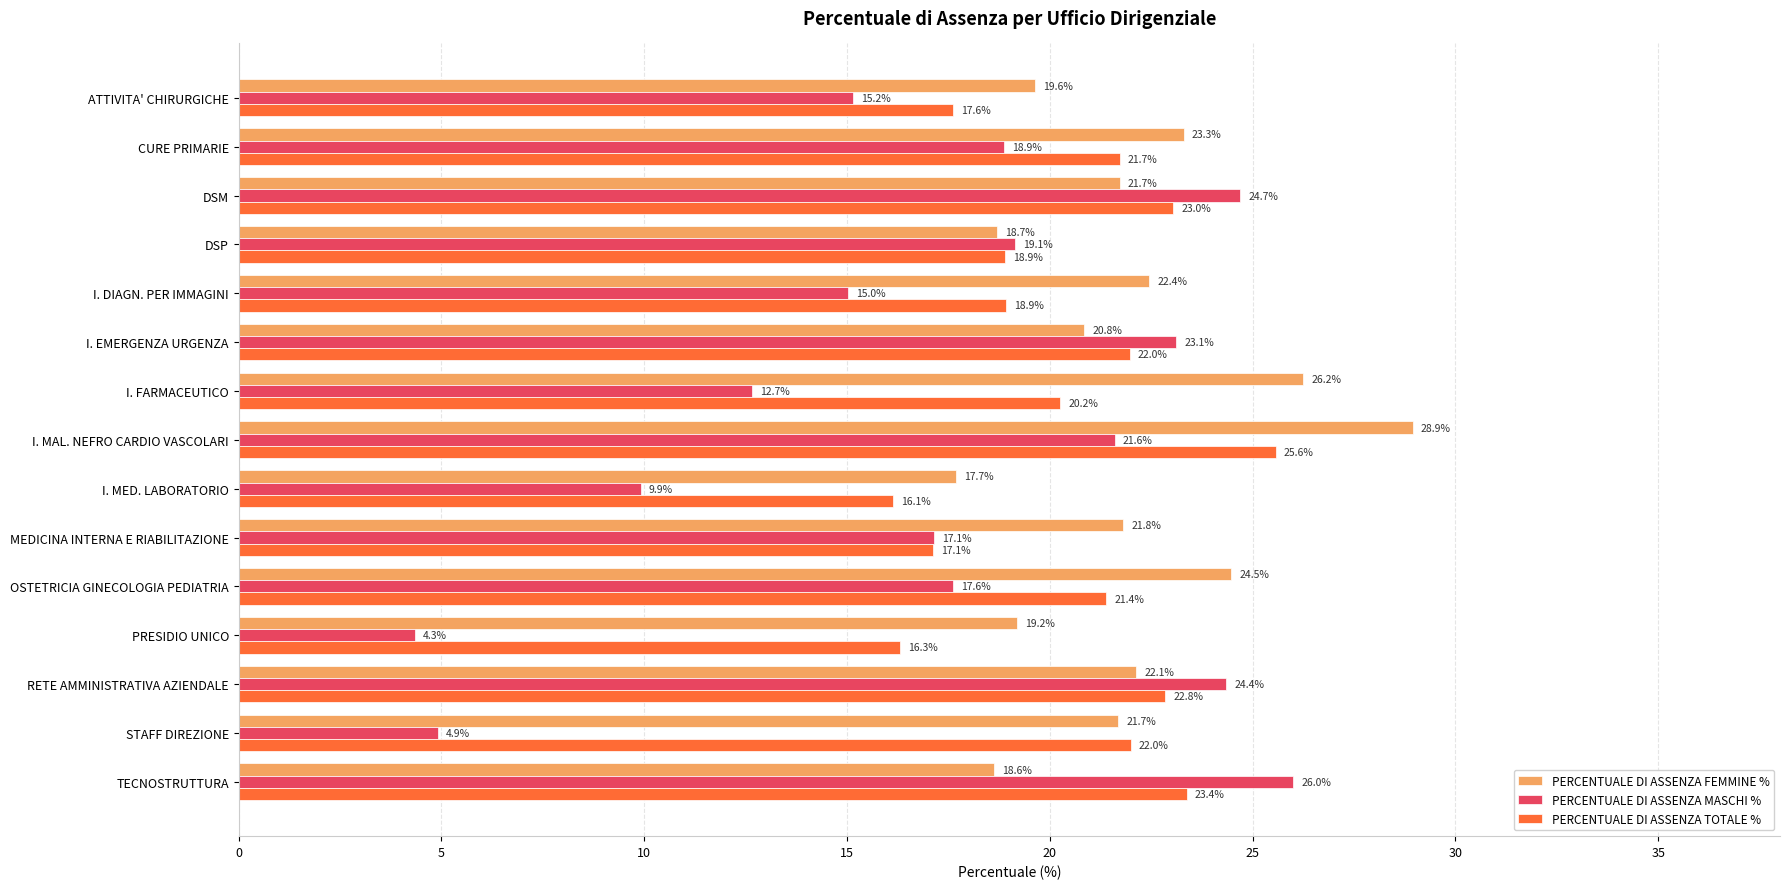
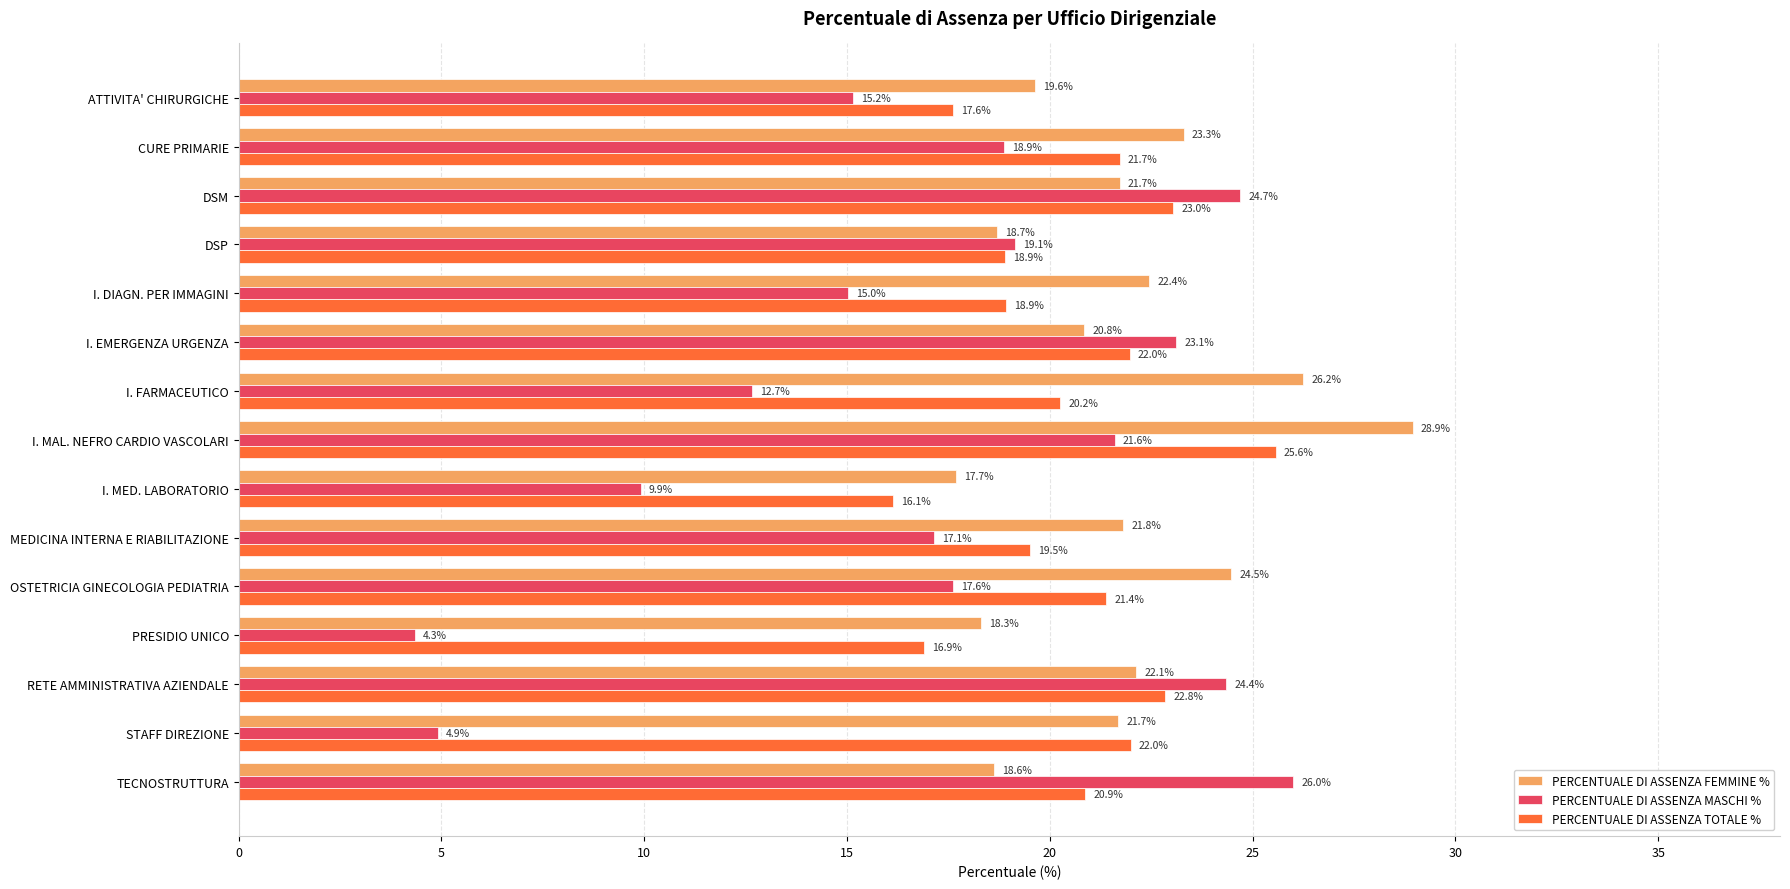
  {
    "PERCENTUALE DI ASSENZA FEMMINE %": {
      "ATTIVITA' CHIRURGICHE": "19.6%",
      "CURE PRIMARIE": "23.3%",
      "DSM": "21.7%",
      "DSP": "18.7%",
      "I. DIAGN. PER IMMAGINI": "22.4%",
      "I. EMERGENZA URGENZA": "20.8%",
      "I. FARMACEUTICO": "26.2%",
      "I. MAL. NEFRO CARDIO VASCOLARI": "28.9%",
      "I. MED. LABORATORIO": "17.7%",
      "MEDICINA INTERNA E RIABILITAZIONE": "21.8%",
      "OSTETRICIA GINECOLOGIA PEDIATRIA": "24.5%",
-     "PRESIDIO UNICO": "19.2%",
+     "PRESIDIO UNICO": "18.3%",
      "RETE AMMINISTRATIVA AZIENDALE": "22.1%",
      "STAFF DIREZIONE": "21.7%",
      "TECNOSTRUTTURA": "18.6%"
    },
    "PERCENTUALE DI ASSENZA MASCHI %": {
      "ATTIVITA' CHIRURGICHE": "15.2%",
      "CURE PRIMARIE": "18.9%",
      "DSM": "24.7%",
      "DSP": "19.1%",
      "I. DIAGN. PER IMMAGINI": "15.0%",
      "I. EMERGENZA URGENZA": "23.1%",
      "I. FARMACEUTICO": "12.7%",
      "I. MAL. NEFRO CARDIO VASCOLARI": "21.6%",
      "I. MED. LABORATORIO": "9.9%",
      "MEDICINA INTERNA E RIABILITAZIONE": "17.1%",
      "OSTETRICIA GINECOLOGIA PEDIATRIA": "17.6%",
      "PRESIDIO UNICO": "4.3%",
      "RETE AMMINISTRATIVA AZIENDALE": "24.4%",
      "STAFF DIREZIONE": "4.9%",
      "TECNOSTRUTTURA": "26.0%"
    },
    "PERCENTUALE DI ASSENZA TOTALE %": {
      "ATTIVITA' CHIRURGICHE": "17.6%",
      "CURE PRIMARIE": "21.7%",
      "DSM": "23.0%",
      "DSP": "18.9%",
      "I. DIAGN. PER IMMAGINI": "18.9%",
      "I. EMERGENZA URGENZA": "22.0%",
      "I. FARMACEUTICO": "20.2%",
      "I. MAL. NEFRO CARDIO VASCOLARI": "25.6%",
      "I. MED. LABORATORIO": "16.1%",
-     "MEDICINA INTERNA E RIABILITAZIONE": "17.1%",
+     "MEDICINA INTERNA E RIABILITAZIONE": "19.5%",
      "OSTETRICIA GINECOLOGIA PEDIATRIA": "21.4%",
-     "PRESIDIO UNICO": "16.3%",
+     "PRESIDIO UNICO": "16.9%",
      "RETE AMMINISTRATIVA AZIENDALE": "22.8%",
      "STAFF DIREZIONE": "22.0%",
-     "TECNOSTRUTTURA": "23.4%"
+     "TECNOSTRUTTURA": "20.9%"
    }
  }
